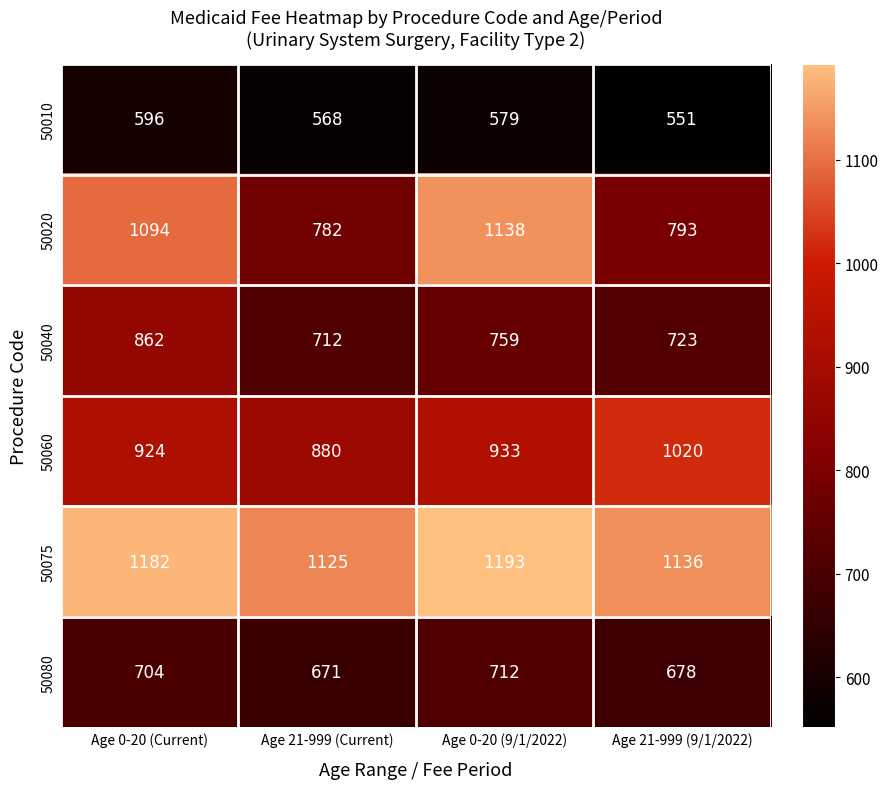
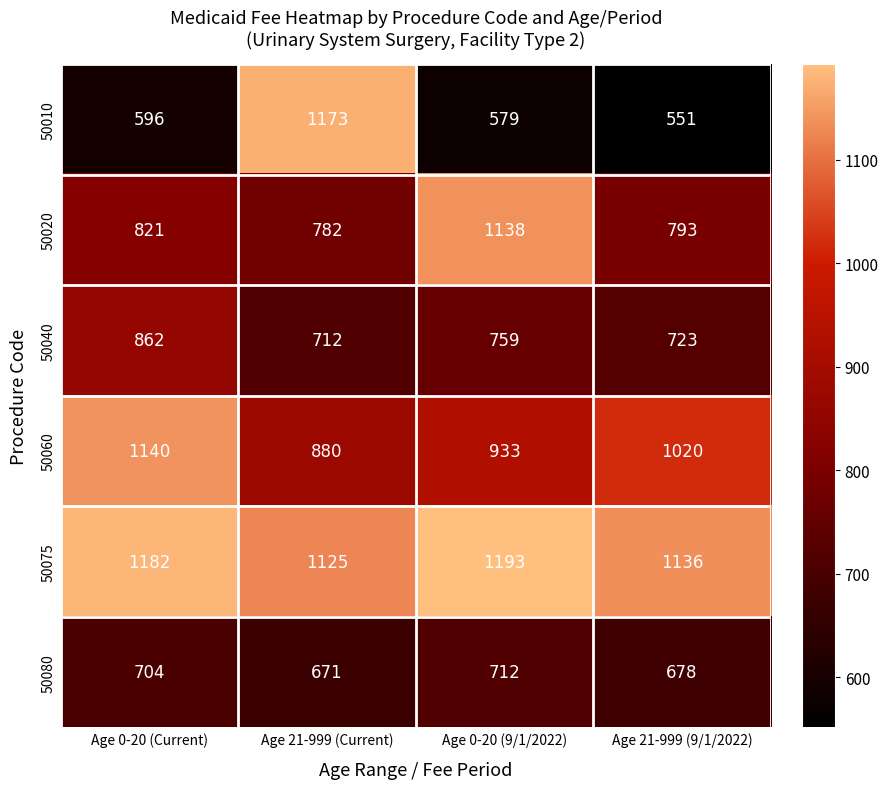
  {
    "50010": {
      "Age 0-20 (Current)": 596,
-     "Age 21-999 (Current)": 568,
+     "Age 21-999 (Current)": 1173,
      "Age 0-20 (9/1/2022)": 579,
      "Age 21-999 (9/1/2022)": 551
    },
    "50020": {
-     "Age 0-20 (Current)": 1094,
+     "Age 0-20 (Current)": 821,
      "Age 21-999 (Current)": 782,
      "Age 0-20 (9/1/2022)": 1138,
      "Age 21-999 (9/1/2022)": 793
    },
    "50040": {
      "Age 0-20 (Current)": 862,
      "Age 21-999 (Current)": 712,
      "Age 0-20 (9/1/2022)": 759,
      "Age 21-999 (9/1/2022)": 723
    },
    "50060": {
-     "Age 0-20 (Current)": 924,
+     "Age 0-20 (Current)": 1140,
      "Age 21-999 (Current)": 880,
      "Age 0-20 (9/1/2022)": 933,
      "Age 21-999 (9/1/2022)": 1020
    },
    "50075": {
      "Age 0-20 (Current)": 1182,
      "Age 21-999 (Current)": 1125,
      "Age 0-20 (9/1/2022)": 1193,
      "Age 21-999 (9/1/2022)": 1136
    },
    "50080": {
      "Age 0-20 (Current)": 704,
      "Age 21-999 (Current)": 671,
      "Age 0-20 (9/1/2022)": 712,
      "Age 21-999 (9/1/2022)": 678
    }
  }
